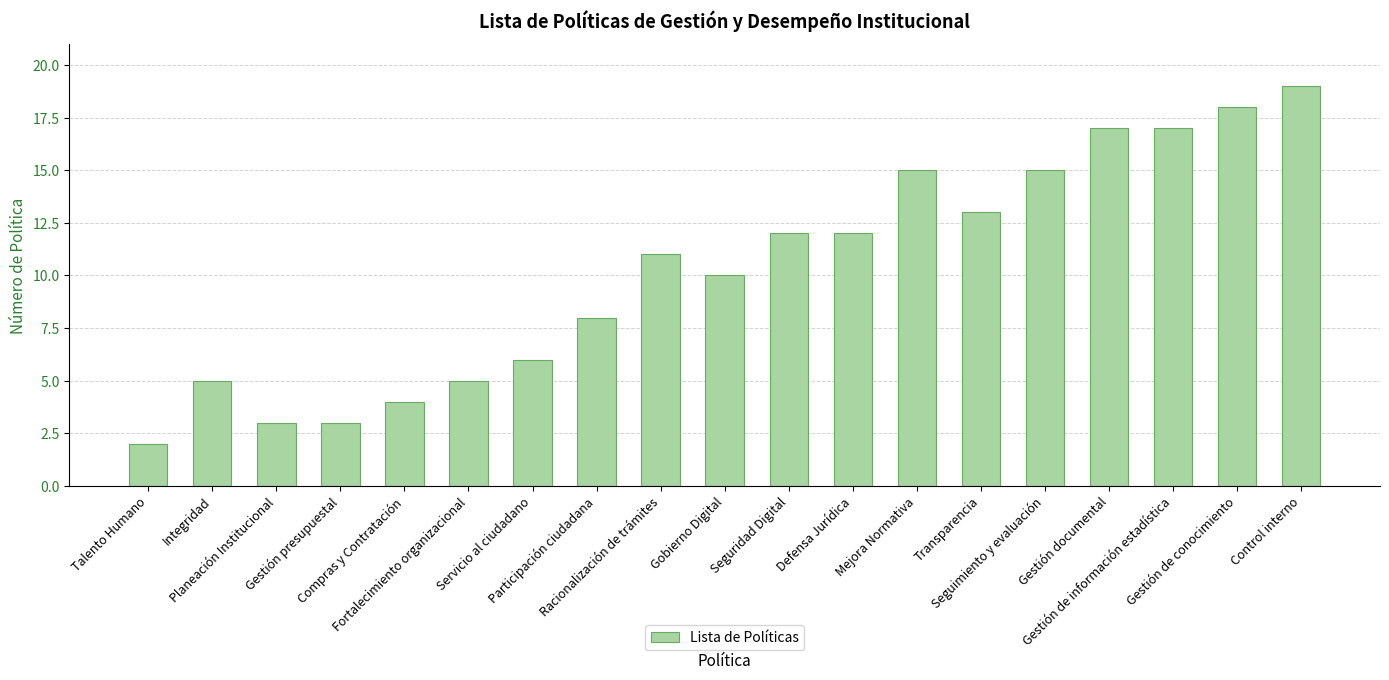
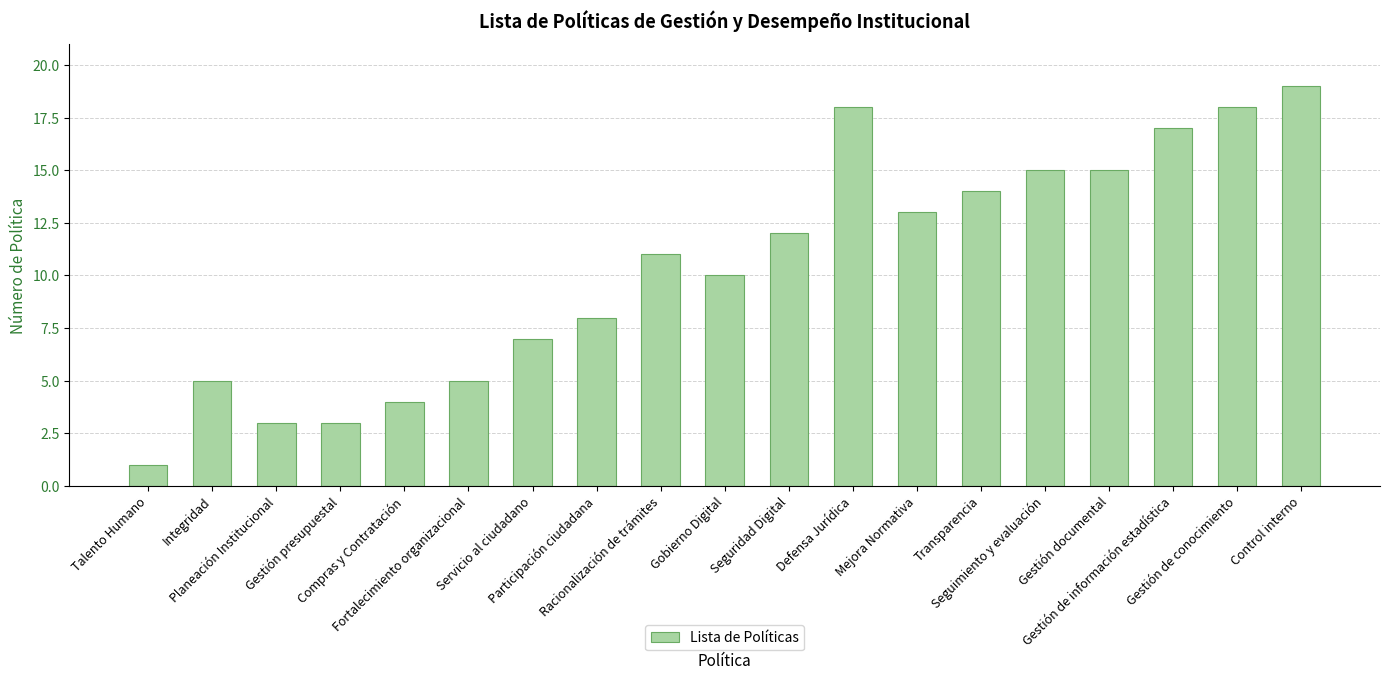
  {
-   "Talento Humano": 2,
+   "Talento Humano": 1,
    "Integridad": 5,
    "Planeación Institucional": 3,
    "Gestión presupuestal": 3,
    "Compras y Contratación": 4,
    "Fortalecimiento organizacional": 5,
-   "Servicio al ciudadano": 6,
+   "Servicio al ciudadano": 7,
    "Participación ciudadana": 8,
    "Racionalización de trámites": 11,
    "Gobierno Digital": 10,
    "Seguridad Digital": 12,
-   "Defensa Jurídica": 12,
-   "Mejora Normativa": 15,
-   "Transparencia": 13,
+   "Defensa Jurídica": 18,
+   "Mejora Normativa": 13,
+   "Transparencia": 14,
    "Seguimiento y evaluación": 15,
-   "Gestión documental": 17,
+   "Gestión documental": 15,
    "Gestión de información estadística": 17,
    "Gestión de conocimiento": 18,
    "Control interno": 19
  }
